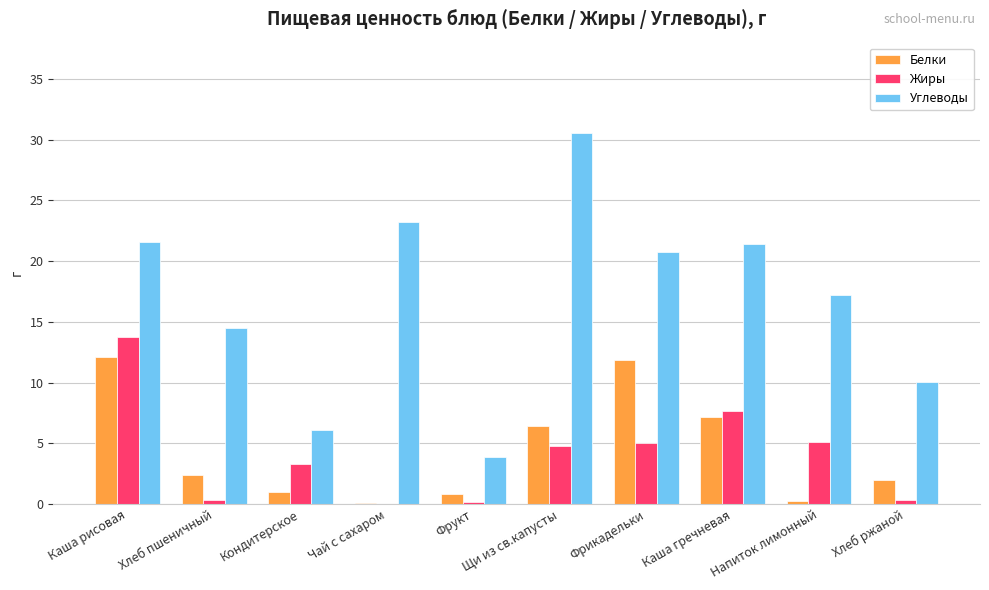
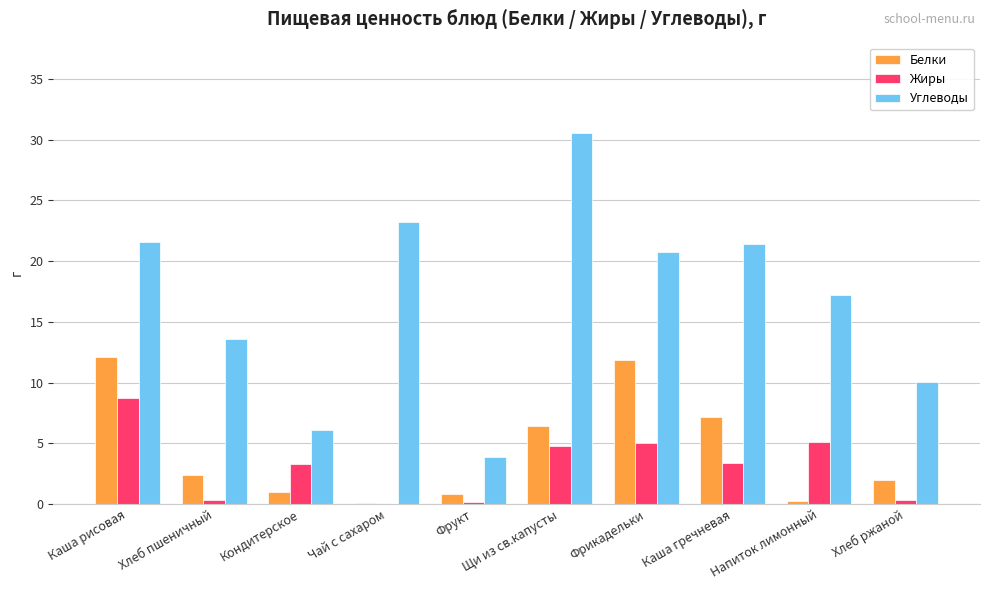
  {
    "Белки": {
      "Каша рисовая": 12.1,
      "Хлеб пшеничный": 2.4,
      "Кондитерское": 1.0,
      "Фрукт": 0.8,
      "Щи из св.капусты": 6.4,
      "Фрикадельки": 11.8,
      "Каша гречневая": 7.1,
      "Хлеб ржаной": 2.0
    },
    "Жиры": {
-     "Каша рисовая": 13.7,
+     "Каша рисовая": 8.7,
      "Хлеб пшеничный": 0.3,
      "Кондитерское": 3.3,
      "Чай с сахаром": 0.0,
      "Щи из св.капусты": 4.7,
      "Фрикадельки": 5.1,
-     "Каша гречневая": 7.7,
+     "Каша гречневая": 3.4,
      "Напиток лимонный": 5.1,
      "Хлеб ржаной": 0.4
    },
    "Углеводы": {
      "Каша рисовая": 21.6,
-     "Хлеб пшеничный": 14.5,
+     "Хлеб пшеничный": 13.6,
      "Кондитерское": 6.1,
      "Чай с сахаром": 23.2,
      "Фрукт": 3.9,
      "Щи из св.капусты": 30.6,
      "Фрикадельки": 20.8,
      "Каша гречневая": 21.4,
      "Напиток лимонный": 17.2,
      "Хлеб ржаной": 10.0
    }
  }
